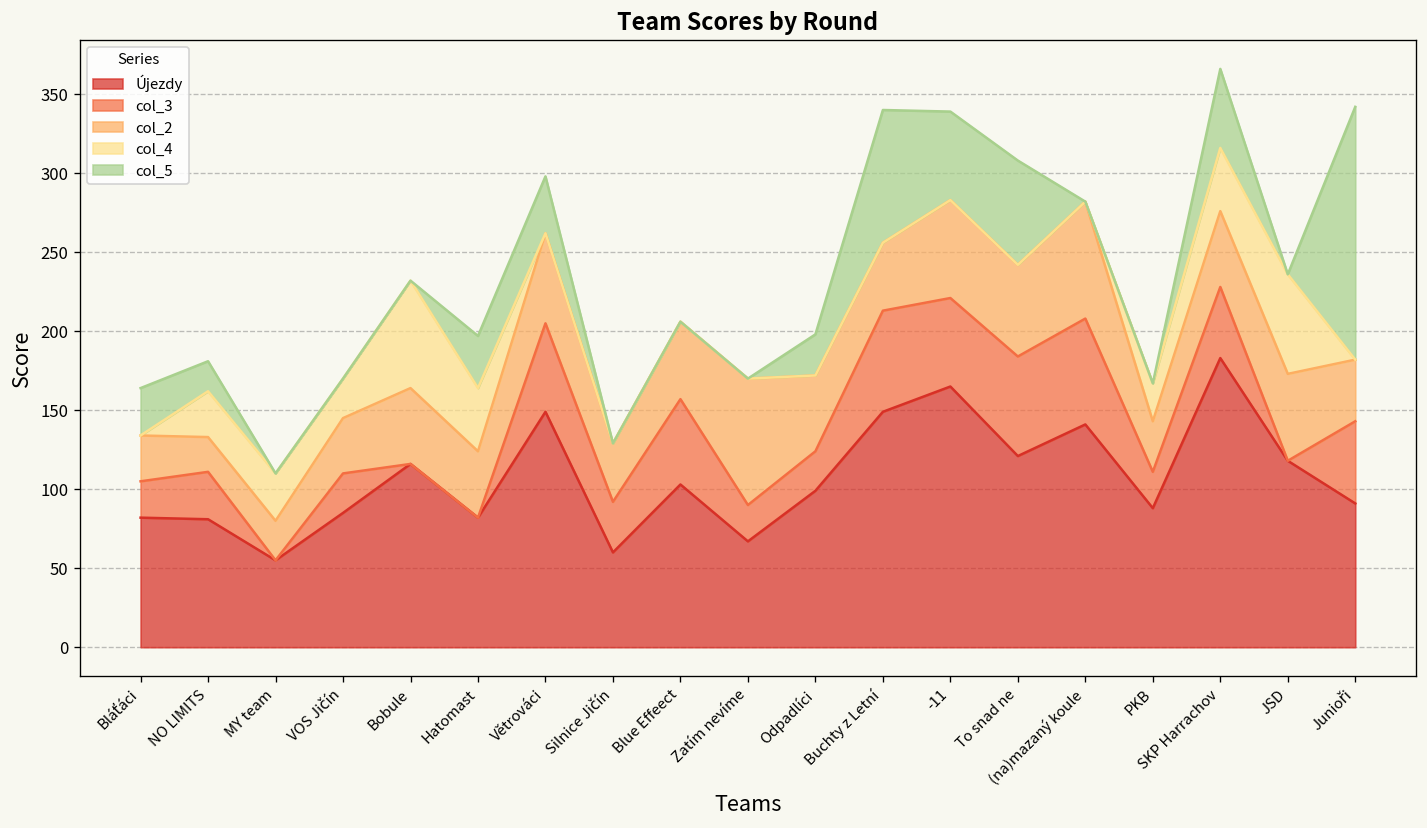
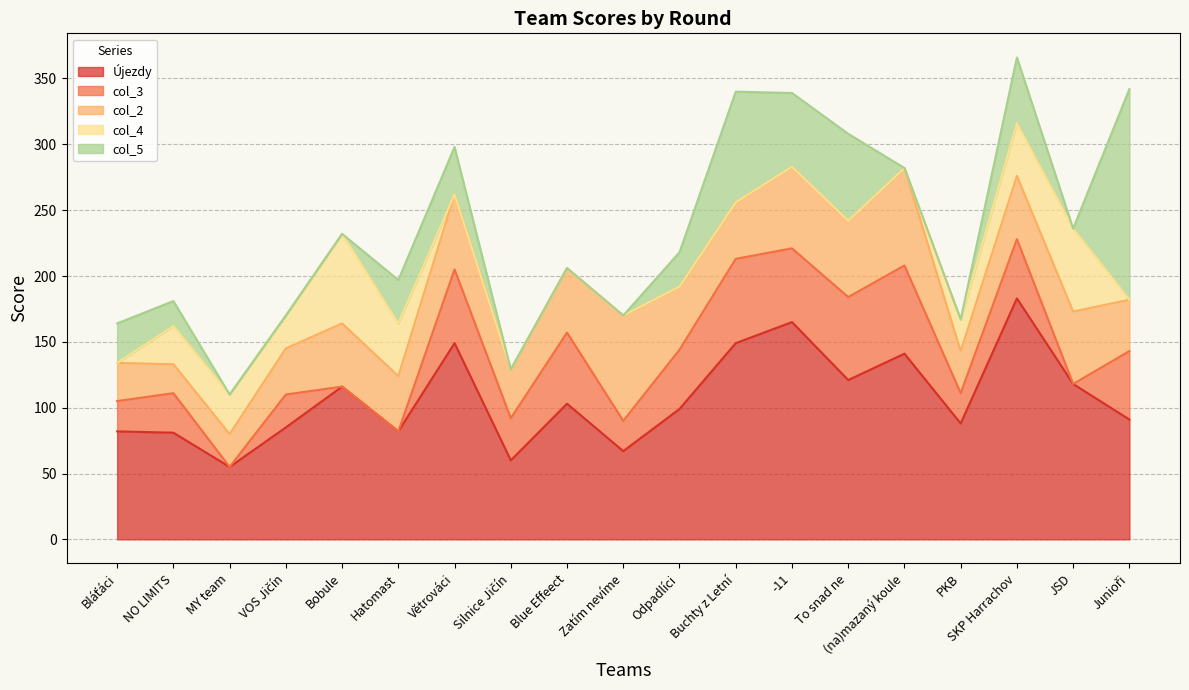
  {
    "Újezdy": {
      "Bláťáci": 82,
      "NO LIMITS": 81,
      "VOS Jičín": 85,
      "Větrováci": 149,
      "Silnice Jičín": 60,
      "Blue Effeect": 103,
      "Zatím nevíme": 67,
      "Odpadlíci": 99,
      "Buchty z Letní": 149,
      "-11": 165,
      "To snad ne": 121,
      "(na)mazaný koule": 141,
      "PKB": 88,
      "SKP Harrachov": 183,
      "Junioři": 91
    },
    "col_3": {
      "Bláťáci": 23,
      "NO LIMITS": 30,
      "VOS Jičín": 25,
      "Větrováci": 56,
      "Silnice Jičín": 32,
      "Blue Effeect": 54,
      "Zatím nevíme": 23,
-     "Odpadlíci": 25,
+     "Odpadlíci": 45,
      "Buchty z Letní": 64,
      "-11": 56,
      "To snad ne": 63,
      "(na)mazaný koule": 67,
      "PKB": 23,
      "SKP Harrachov": 45,
      "Junioři": 52
    },
    "col_2": {
      "NO LIMITS": 22,
      "MY team": 25,
      "VOS Jičín": 35,
      "Bobule": 48,
      "Hatomast": 42,
      "PKB": 32,
      "SKP Harrachov": 48,
      "JSD": 55
    },
    "col_4": {
      "NO LIMITS": 29,
      "Hatomast": 40,
      "SKP Harrachov": 40
    },
    "col_5": {
      "Bláťáci": 30,
      "NO LIMITS": 19,
      "Hatomast": 33,
      "Větrováci": 36,
      "Odpadlíci": 26,
      "Buchty z Letní": 84,
      "-11": 56,
      "To snad ne": 66,
      "SKP Harrachov": 50,
      "Junioři": 160
    }
  }
